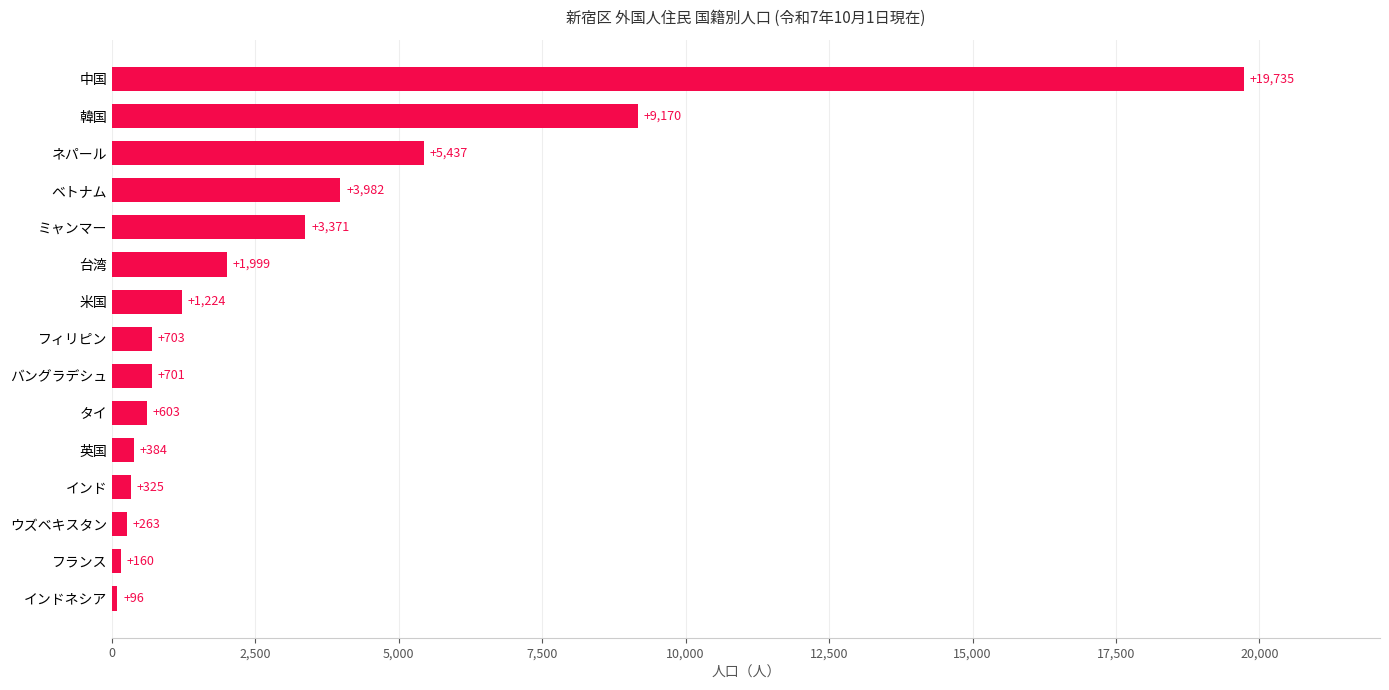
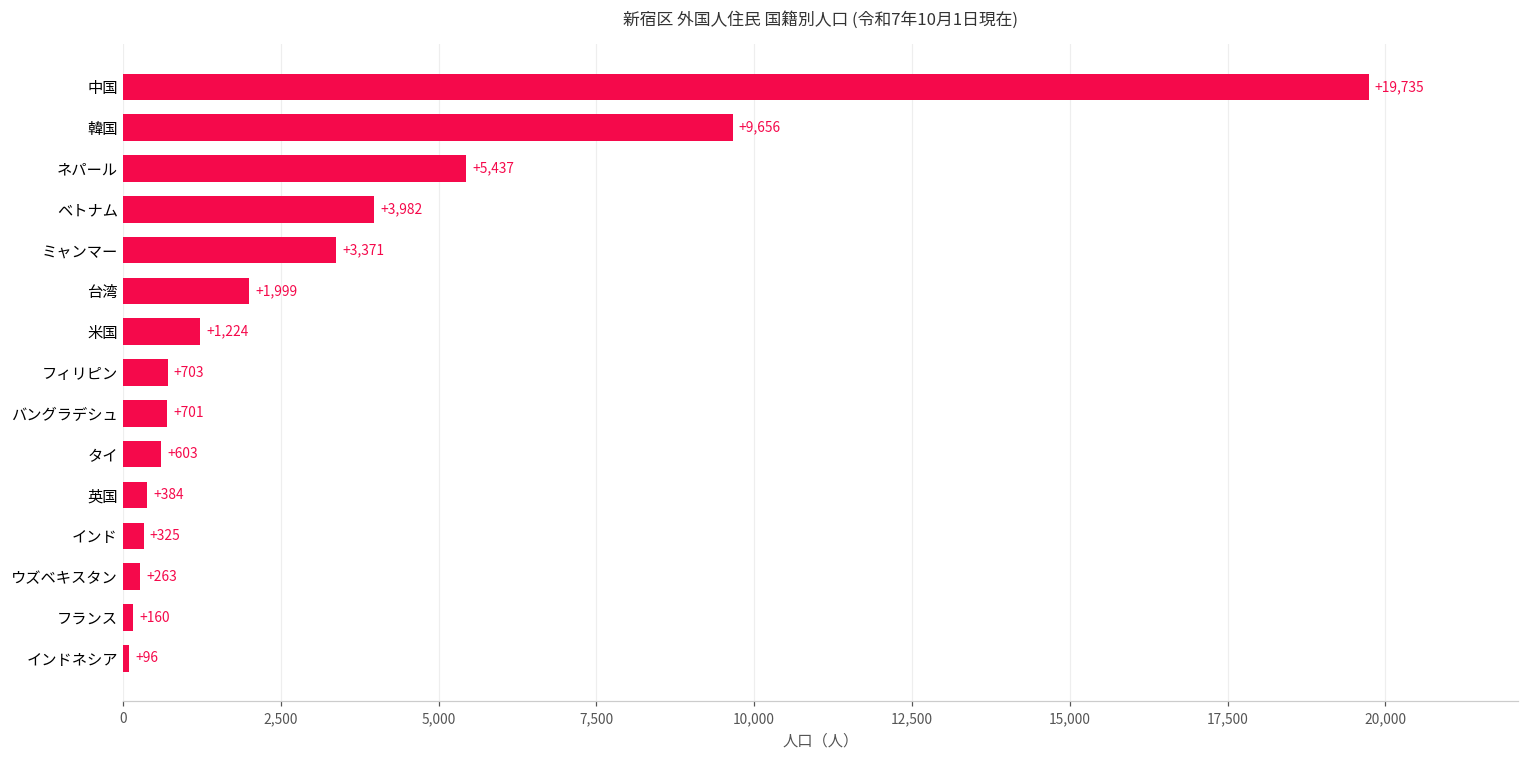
  {
    "中国": "+19,735",
-   "韓国": "+9,170",
+   "韓国": "+9,656",
    "ネパール": "+5,437",
    "ベトナム": "+3,982",
    "ミャンマー": "+3,371",
    "台湾": "+1,999",
    "米国": "+1,224",
    "フィリピン": "+703",
    "バングラデシュ": "+701",
    "タイ": "+603",
    "英国": "+384",
    "インド": "+325",
    "ウズベキスタン": "+263",
    "フランス": "+160",
    "インドネシア": "+96"
  }
